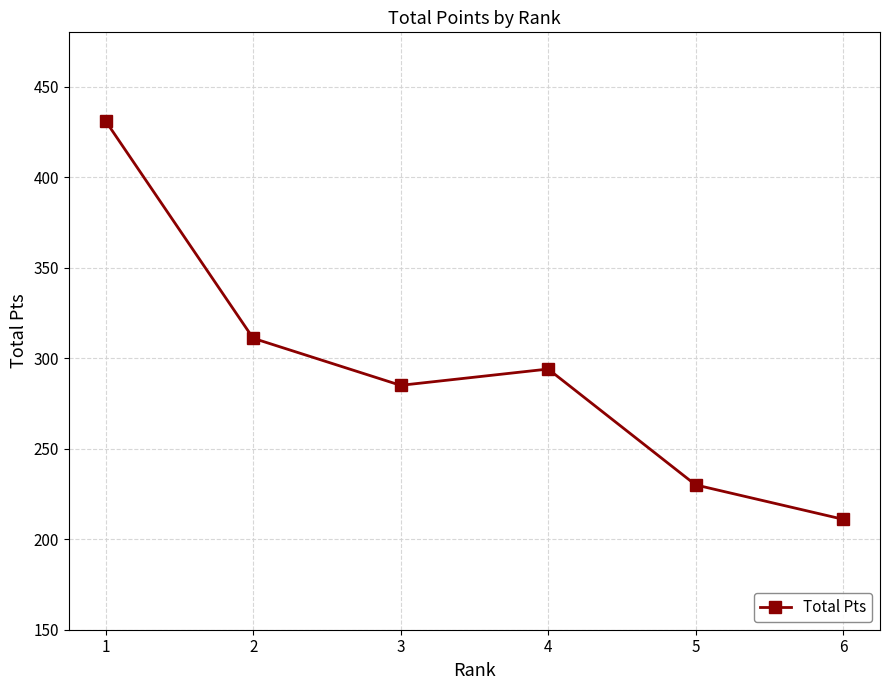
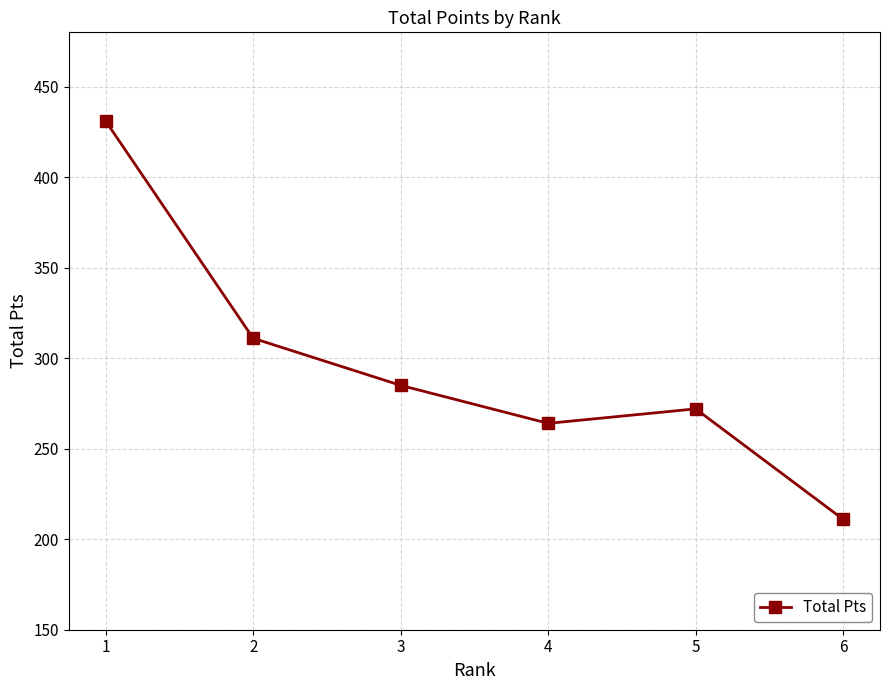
  {
    "1": 431,
    "2": 311,
    "3": 285,
-   "4": 294,
-   "5": 230,
+   "4": 264,
+   "5": 272,
    "6": 211
  }
